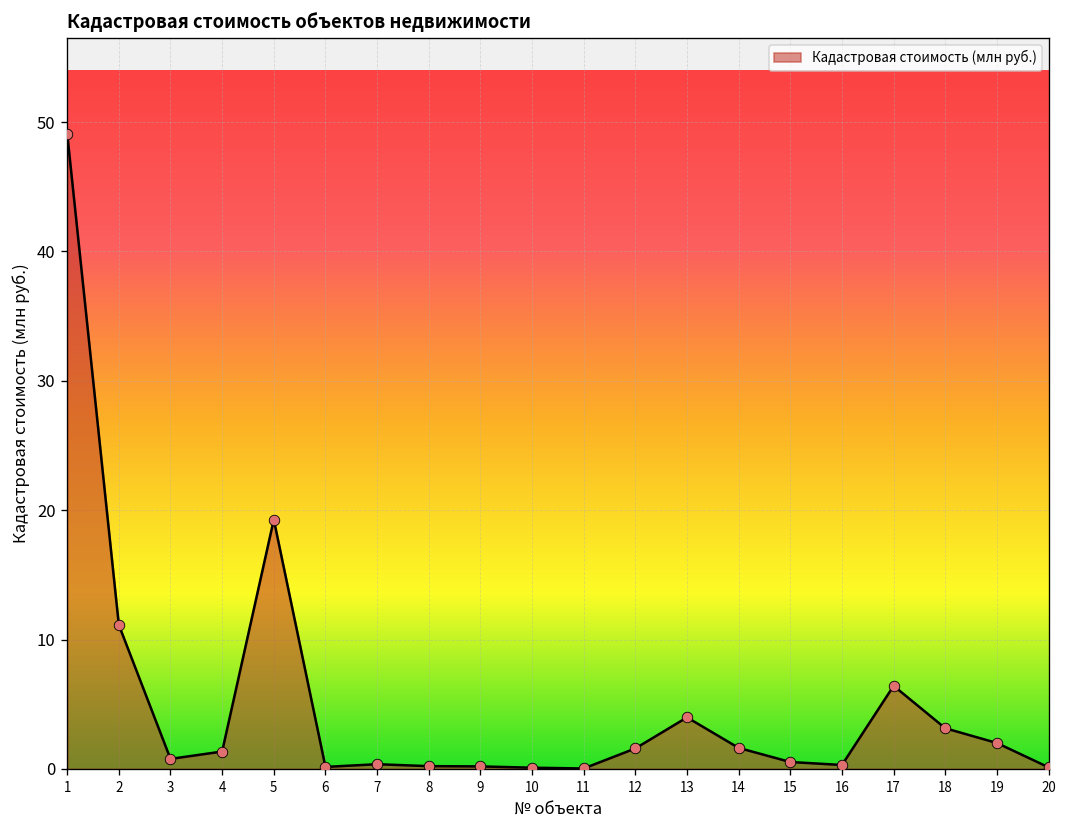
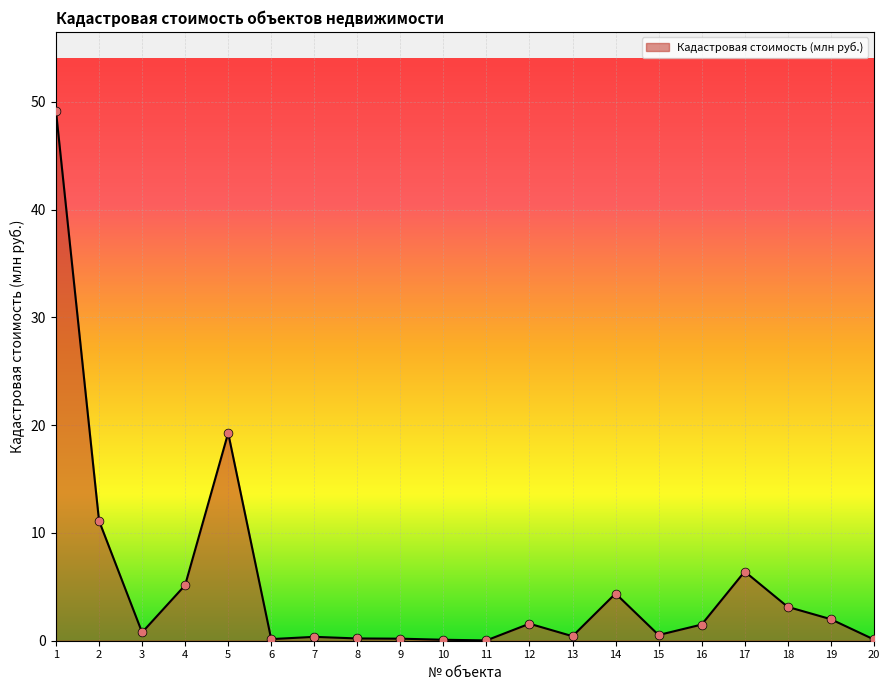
  {
    "1": 49.1,
    "2": 11.1,
    "3": 0.8,
-   "4": 1.3,
+   "4": 5.2,
    "5": 19.3,
    "6": 0.2,
    "7": 0.4,
    "8": 0.2,
    "9": 0.2,
    "10": 0.1,
    "11": 0.0,
    "12": 1.6,
-   "13": 4.0,
-   "14": 1.6,
+   "13": 0.4,
+   "14": 4.4,
    "15": 0.5,
-   "16": 0.3,
+   "16": 1.5,
    "17": 6.4,
    "18": 3.1,
    "19": 2.0,
    "20": 0.1
  }
